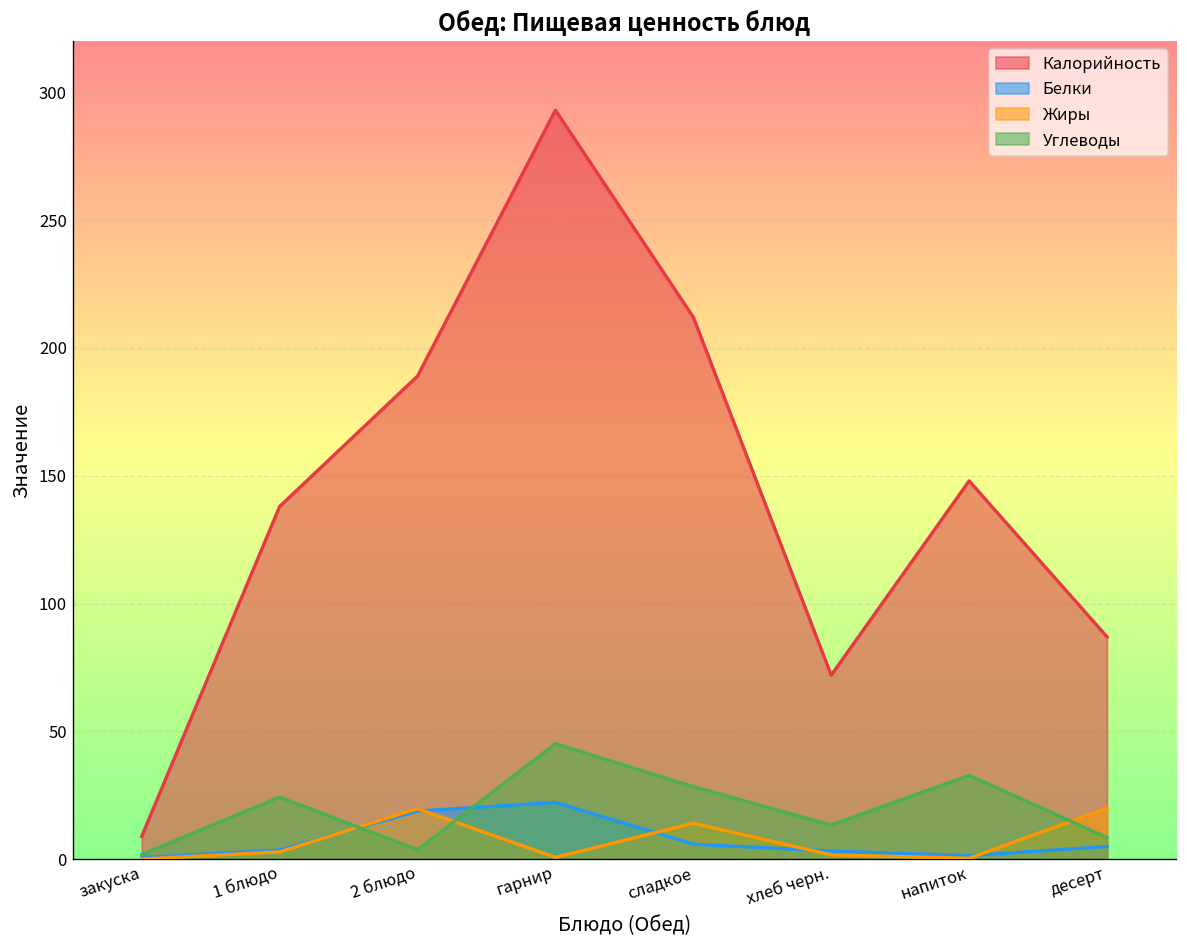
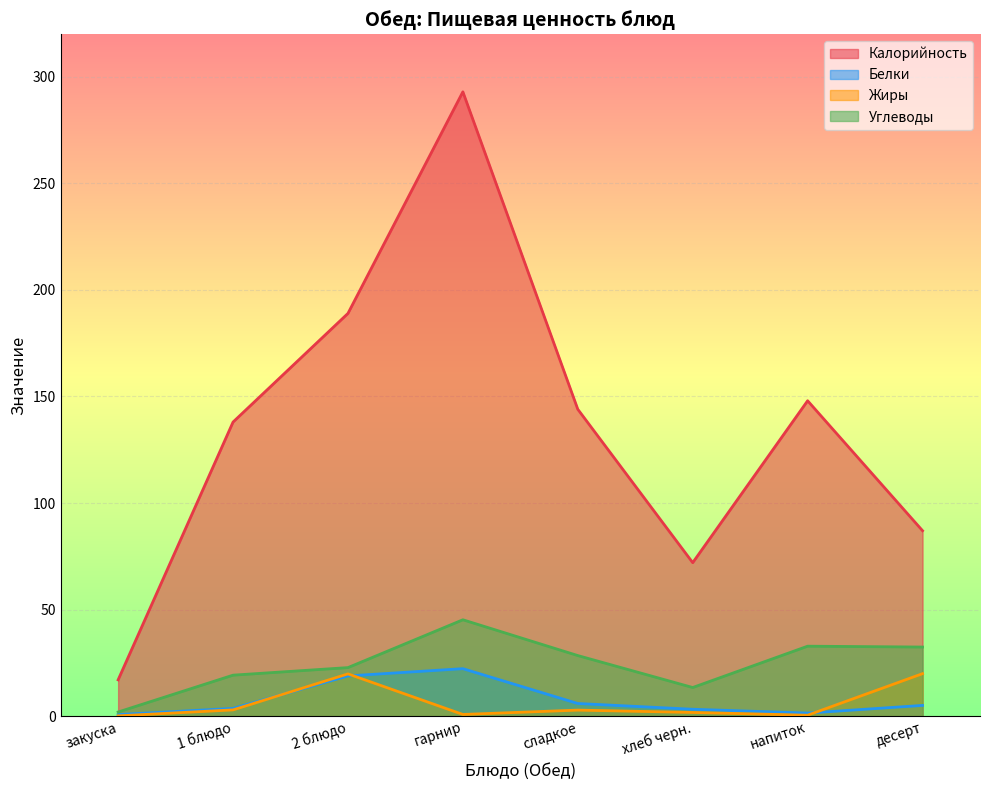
  {
    "Калорийность": {
-     "закуска": 9,
+     "закуска": 17,
      "1 блюдо": 138,
      "2 блюдо": 189,
      "гарнир": 293,
-     "сладкое": 212,
+     "сладкое": 144,
      "хлеб черн.": 72,
      "напиток": 148,
      "десерт": 87
    },
    "Белки": {
      "гарнир": 22,
      "сладкое": 6,
      "хлеб черн.": 3,
      "десерт": 5
    },
    "Жиры": {
      "гарнир": 1,
-     "сладкое": 14,
+     "сладкое": 3,
      "хлеб черн.": 2,
      "десерт": 20
    },
    "Углеводы": {
      "закуска": 2,
-     "1 блюдо": 24,
-     "2 блюдо": 4,
+     "1 блюдо": 19,
+     "2 блюдо": 23,
      "гарнир": 45,
      "сладкое": 28,
      "хлеб черн.": 13,
      "напиток": 33,
-     "десерт": 9
+     "десерт": 32
    }
  }
